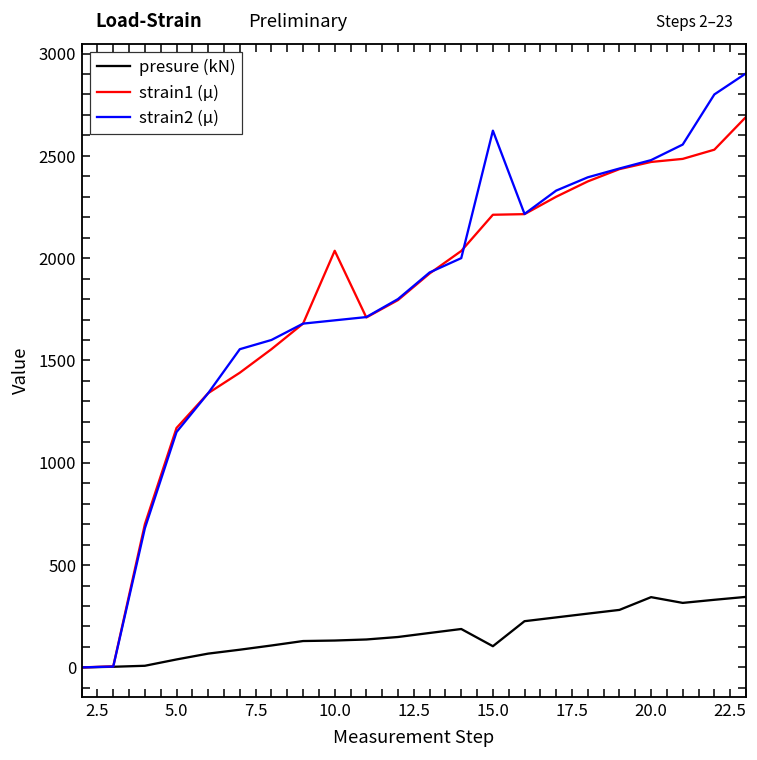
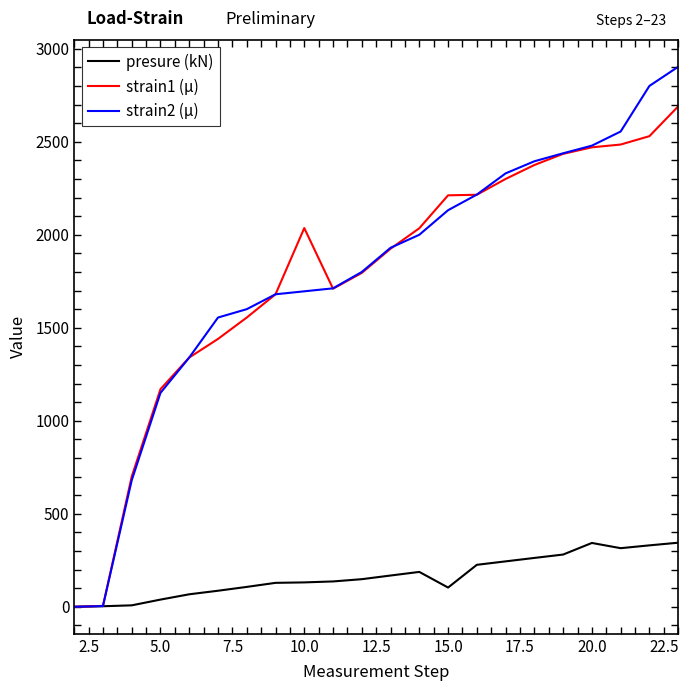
  {
    "presure (kN)": {
      "5.0": 40,
      "10.0": 130,
      "15.0": 100,
      "20.0": 340
    },
    "strain1 (μ)": {
      "5.0": 1170,
      "10.0": 2040,
      "15.0": 2210
    },
    "strain2 (μ)": {
      "5.0": 1150,
      "10.0": 1700,
-     "15.0": 2620
+     "15.0": 2130
    }
  }
